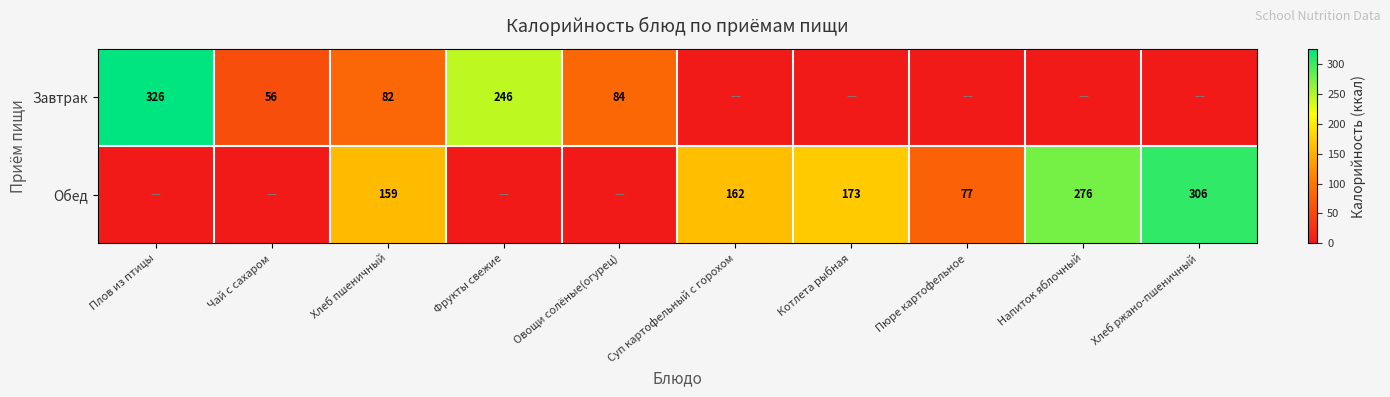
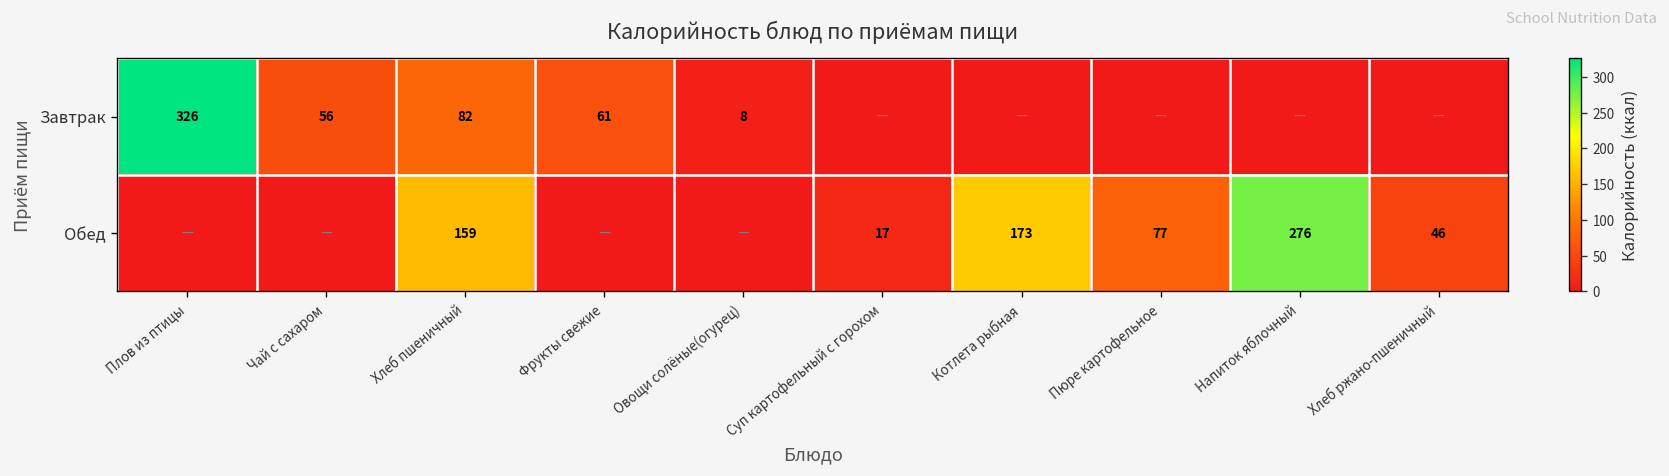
  {
    "Завтрак": {
      "Плов из птицы": 326,
      "Чай с сахаром": 56,
      "Хлеб пшеничный": 82,
-     "Фрукты свежие": 246,
-     "Овощи солёные(огурец)": 84
+     "Фрукты свежие": 61,
+     "Овощи солёные(огурец)": 8
    },
    "Обед": {
      "Хлеб пшеничный": 159,
-     "Суп картофельный с горохом": 162,
+     "Суп картофельный с горохом": 17,
      "Котлета рыбная": 173,
      "Пюре картофельное": 77,
      "Напиток яблочный": 276,
-     "Хлеб ржано-пшеничный": 306
+     "Хлеб ржано-пшеничный": 46
    }
  }
